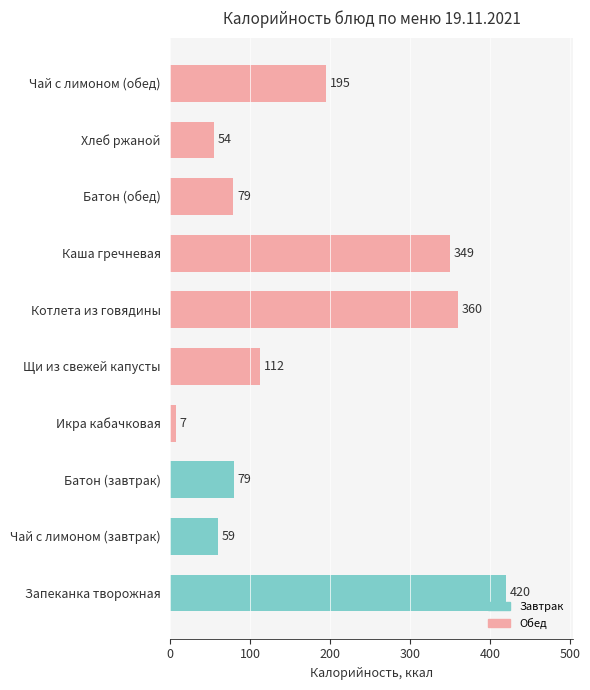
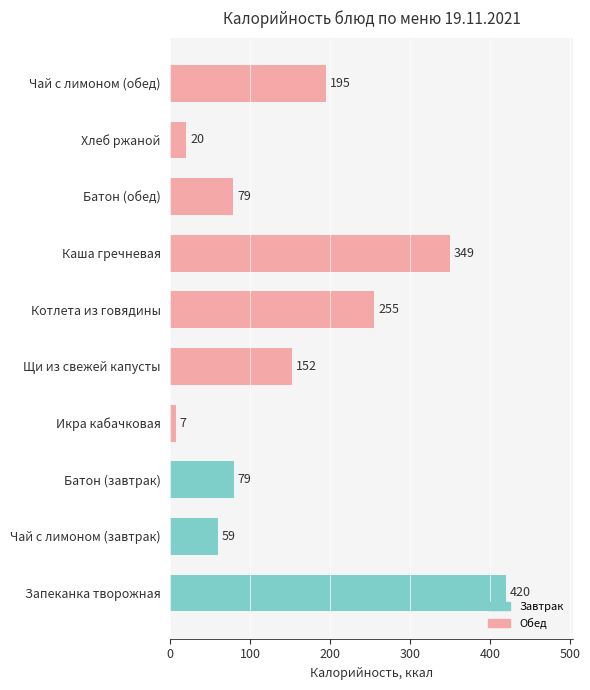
  {
    "Чай с лимоном (обед)": 195,
-   "Хлеб ржаной": 54,
+   "Хлеб ржаной": 20,
    "Батон (обед)": 79,
    "Каша гречневая": 349,
-   "Котлета из говядины": 360,
-   "Щи из свежей капусты": 112,
+   "Котлета из говядины": 255,
+   "Щи из свежей капусты": 152,
    "Икра кабачковая": 7,
    "Батон (завтрак)": 79,
    "Чай с лимоном (завтрак)": 59,
    "Запеканка творожная": 420
  }
